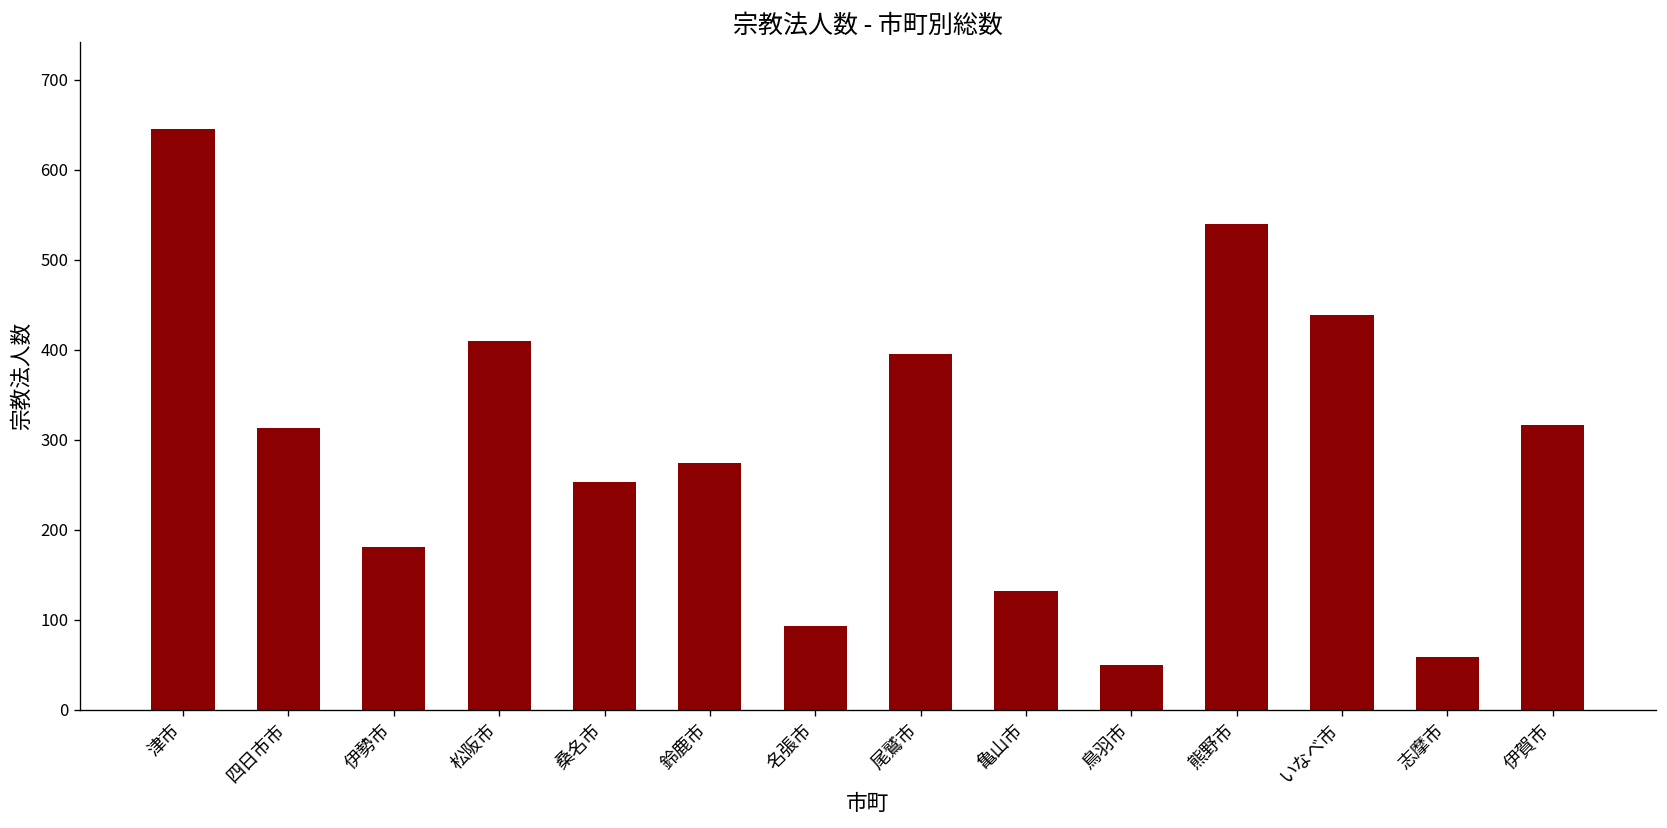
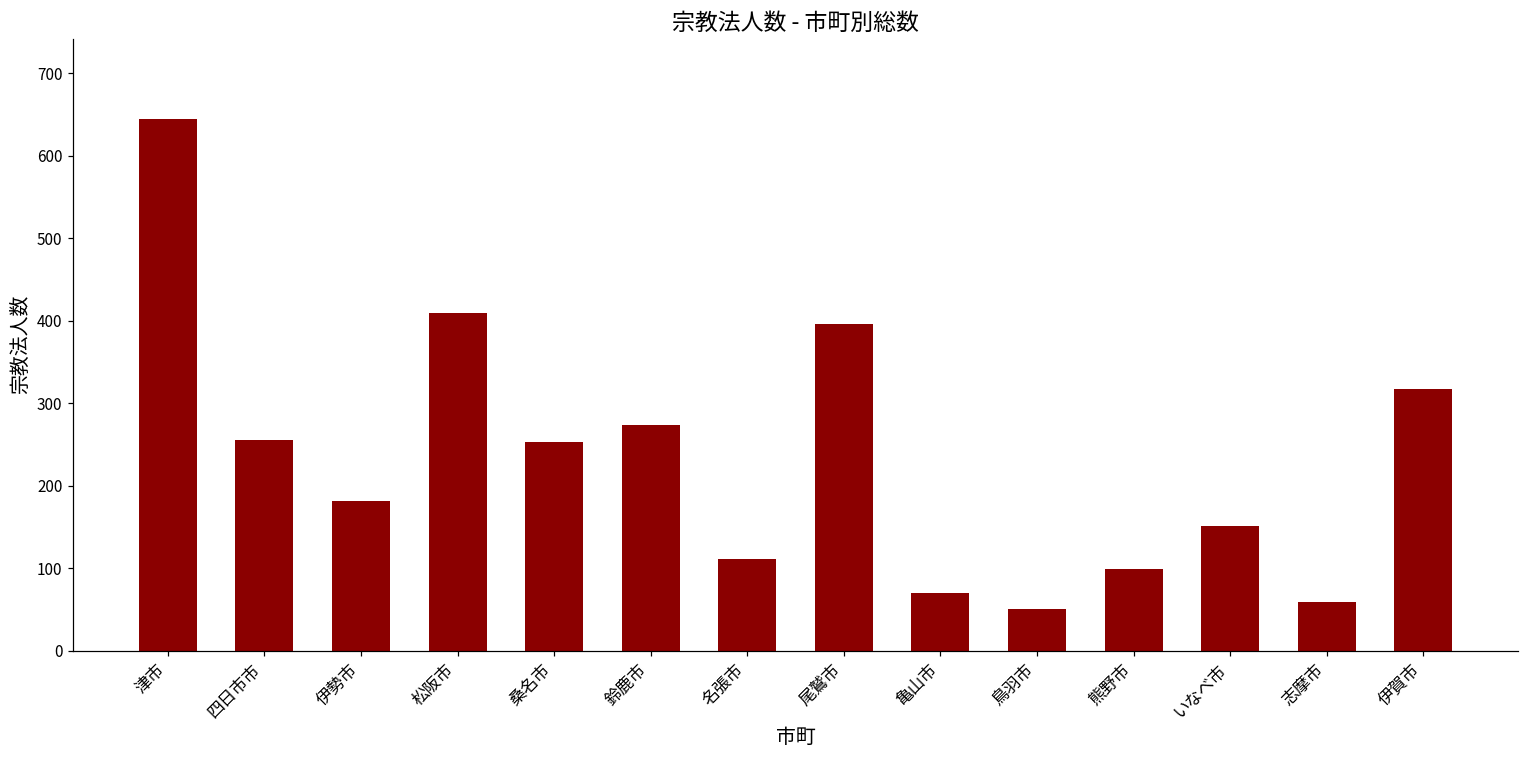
  {
    "津市": 650,
-   "四日市市": 310,
+   "四日市市": 260,
    "伊勢市": 180,
    "松阪市": 410,
    "桑名市": 250,
    "鈴鹿市": 270,
-   "名張市": 90,
+   "名張市": 110,
    "尾鷲市": 400,
-   "亀山市": 130,
+   "亀山市": 70,
    "鳥羽市": 50,
-   "熊野市": 540,
-   "いなべ市": 440,
+   "熊野市": 100,
+   "いなべ市": 150,
    "志摩市": 60,
    "伊賀市": 320
  }
